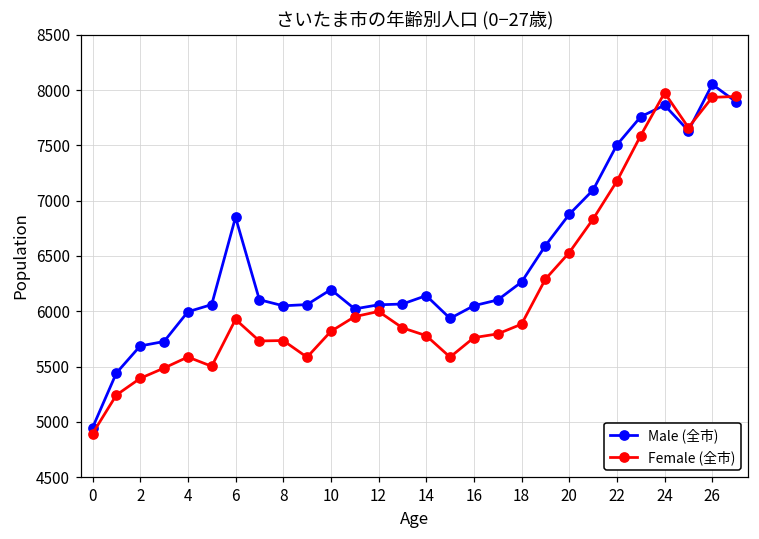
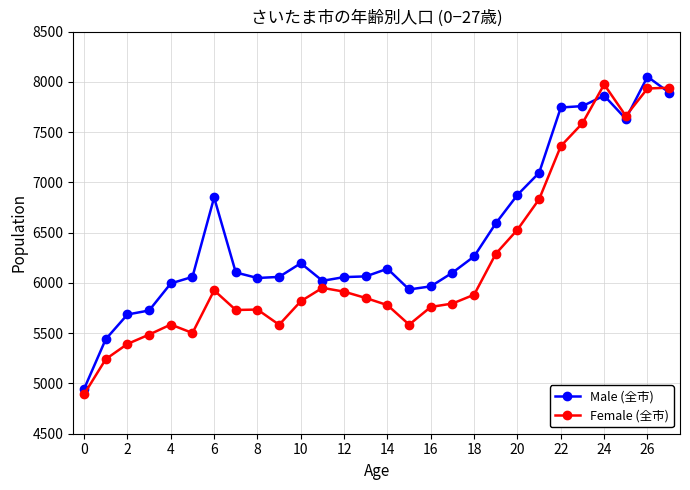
  {
    "Male (全市)": {
      "0": 4950,
      "2": 5690,
      "4": 6000,
      "6": 6850,
      "8": 6050,
      "10": 6200,
      "12": 6060,
      "14": 6140,
-     "16": 6050,
+     "16": 5970,
      "18": 6260,
      "20": 6880,
-     "22": 7500,
+     "22": 7750,
      "24": 7860,
      "26": 8050
    },
    "Female (全市)": {
      "0": 4890,
      "2": 5390,
      "4": 5590,
      "6": 5930,
      "8": 5740,
      "10": 5820,
-     "12": 6000,
+     "12": 5910,
      "14": 5780,
      "16": 5760,
      "18": 5880,
      "20": 6530,
-     "22": 7180,
+     "22": 7360,
      "24": 7980,
      "26": 7930
    }
  }
